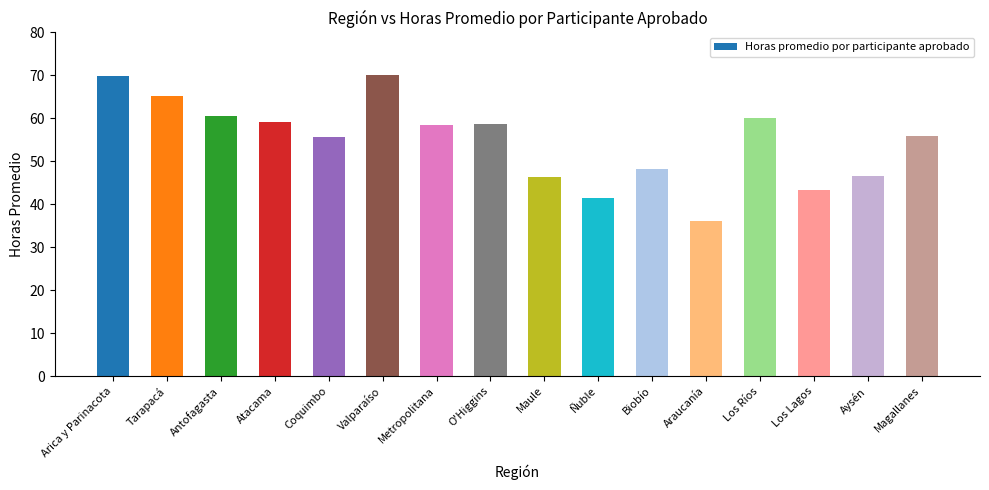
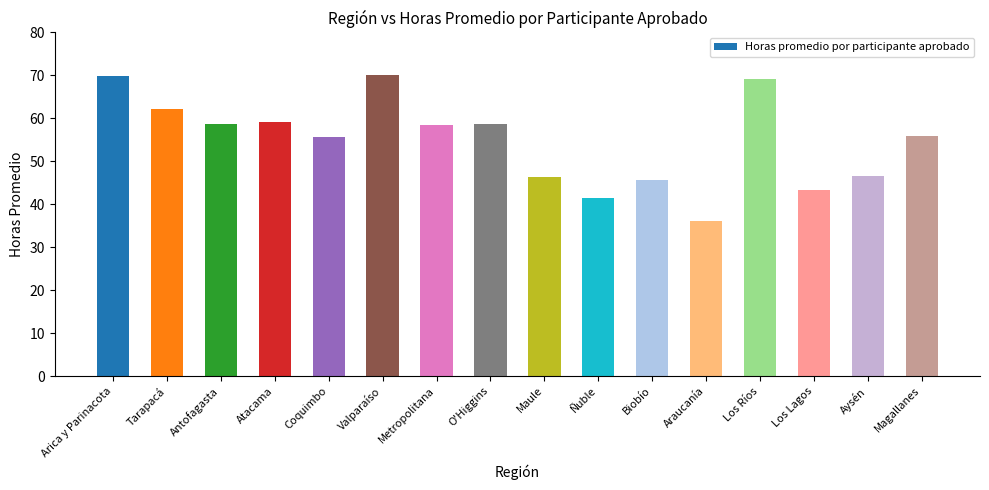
  {
    "Arica y Parinacota": 70,
-   "Tarapacá": 65,
-   "Antofagasta": 61,
+   "Tarapacá": 62,
+   "Antofagasta": 59,
    "Atacama": 59,
    "Coquimbo": 56,
    "Valparaíso": 70,
    "Metropolitana": 59,
    "O'Higgins": 59,
    "Maule": 46,
    "Ñuble": 41,
-   "Biobío": 48,
+   "Biobío": 46,
    "Araucanía": 36,
-   "Los Ríos": 60,
+   "Los Ríos": 69,
    "Los Lagos": 43,
    "Aysén": 47,
    "Magallanes": 56
  }
